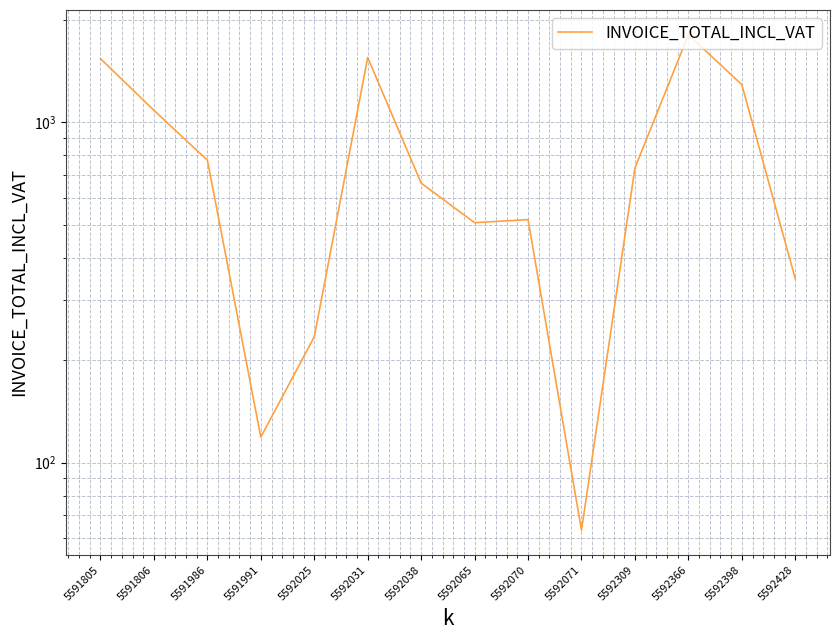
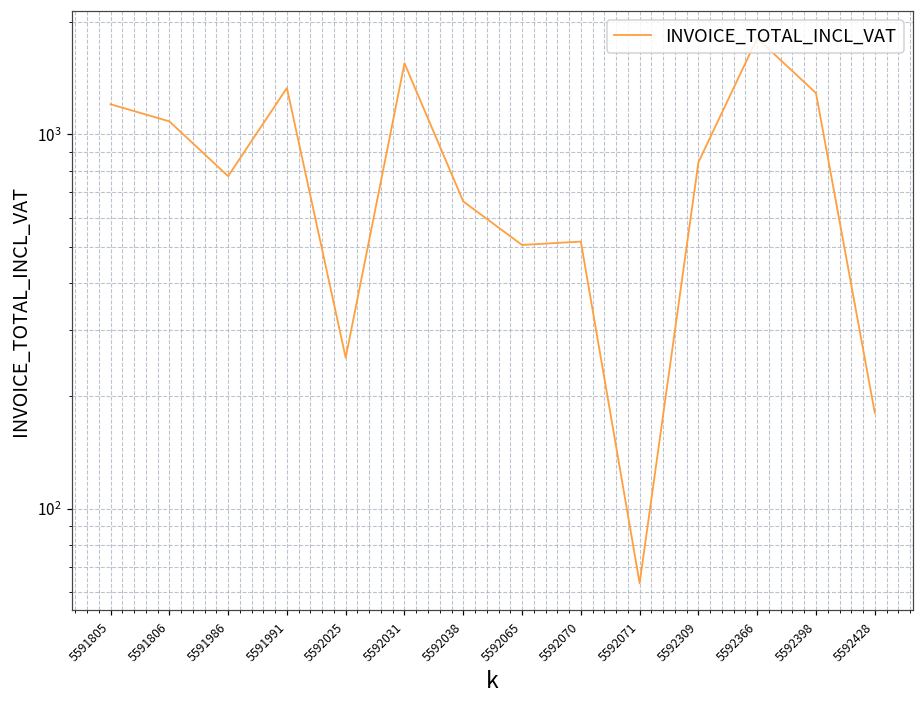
  {
-   "5591805": 1500,
+   "5591805": 1200,
    "5591806": 1080,
    "5591986": 770,
-   "5591991": 119,
-   "5592025": 230,
+   "5591991": 1330,
+   "5592025": 250,
    "5592031": 1500,
    "5592038": 660,
    "5592065": 510,
    "5592070": 520,
    "5592071": 63,
-   "5592309": 730,
+   "5592309": 840,
    "5592398": 1290,
-   "5592428": 350
+   "5592428": 180
  }
